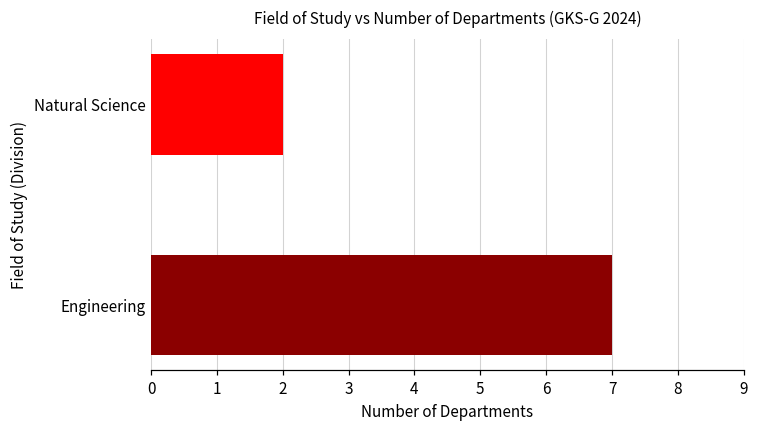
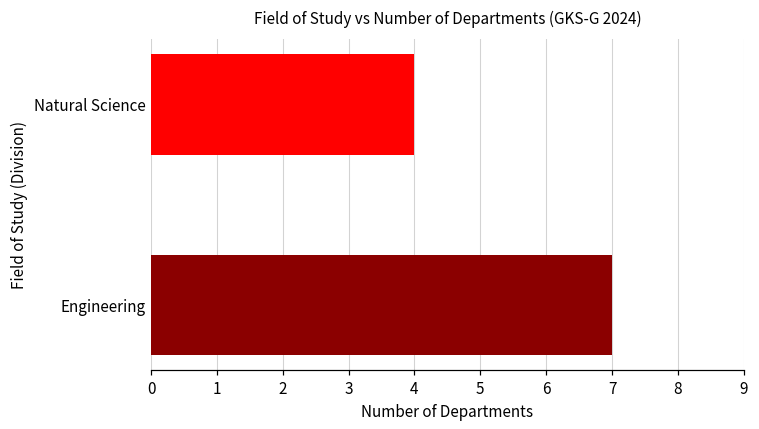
  {
-   "Natural Science": 2,
+   "Natural Science": 4,
    "Engineering": 7
  }
